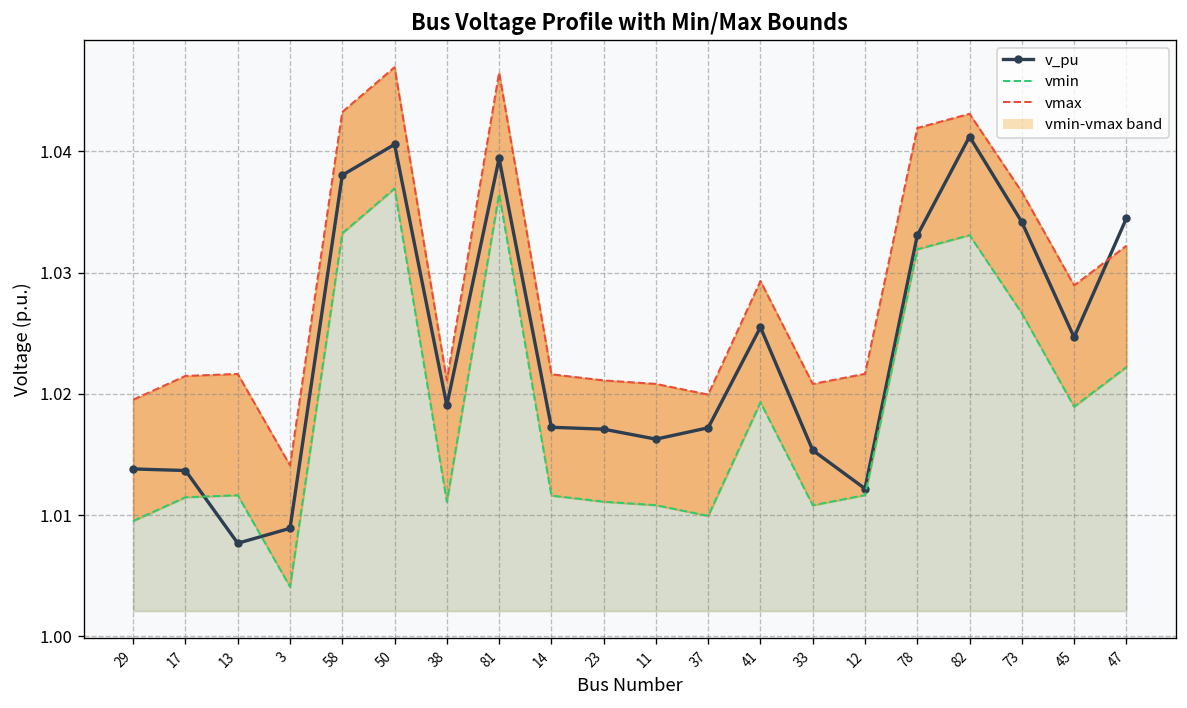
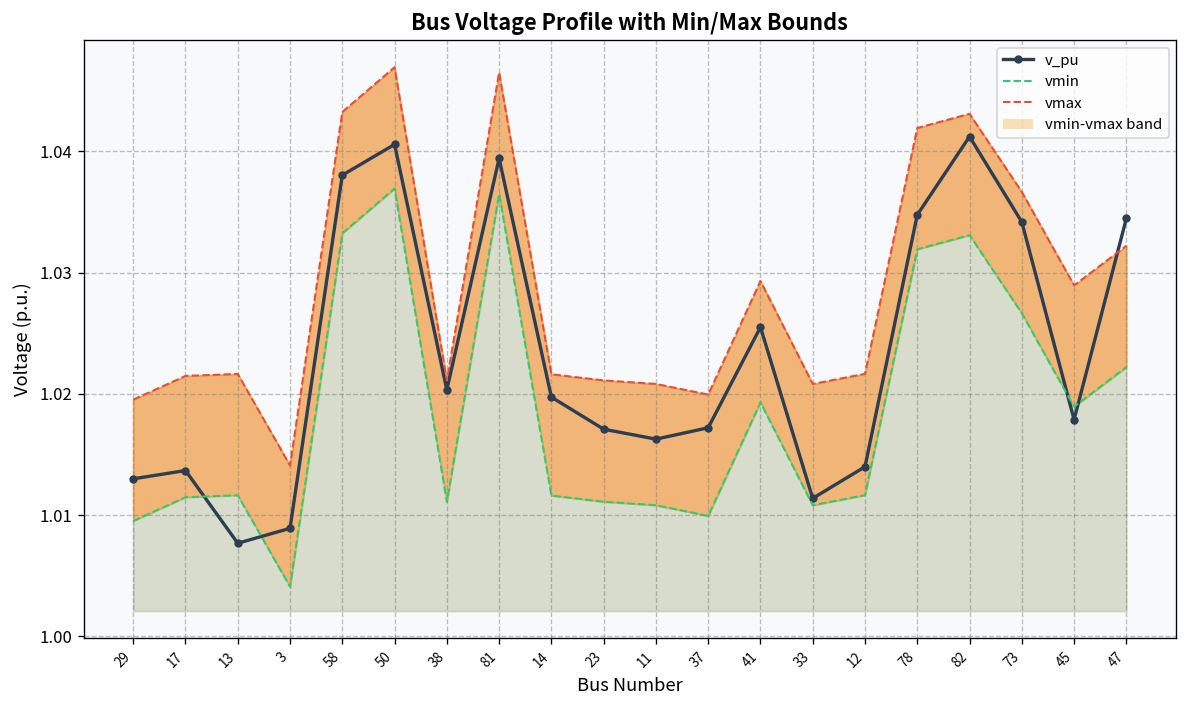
  {
    "v_pu": {
-     "29": 1.0138,
+     "29": 1.0130,
      "17": 1.0137,
      "13": 1.0077,
      "3": 1.0089,
      "58": 1.0380,
      "50": 1.0406,
-     "38": 1.0190,
+     "38": 1.0203,
      "81": 1.0394,
-     "14": 1.0172,
+     "14": 1.0197,
      "23": 1.0171,
      "11": 1.0163,
      "37": 1.0172,
      "41": 1.0255,
-     "33": 1.0153,
-     "12": 1.0122,
-     "78": 1.0331,
+     "33": 1.0114,
+     "12": 1.0140,
+     "78": 1.0348,
      "82": 1.0412,
      "73": 1.0342,
-     "45": 1.0247,
+     "45": 1.0179,
      "47": 1.0345
    }
  }
